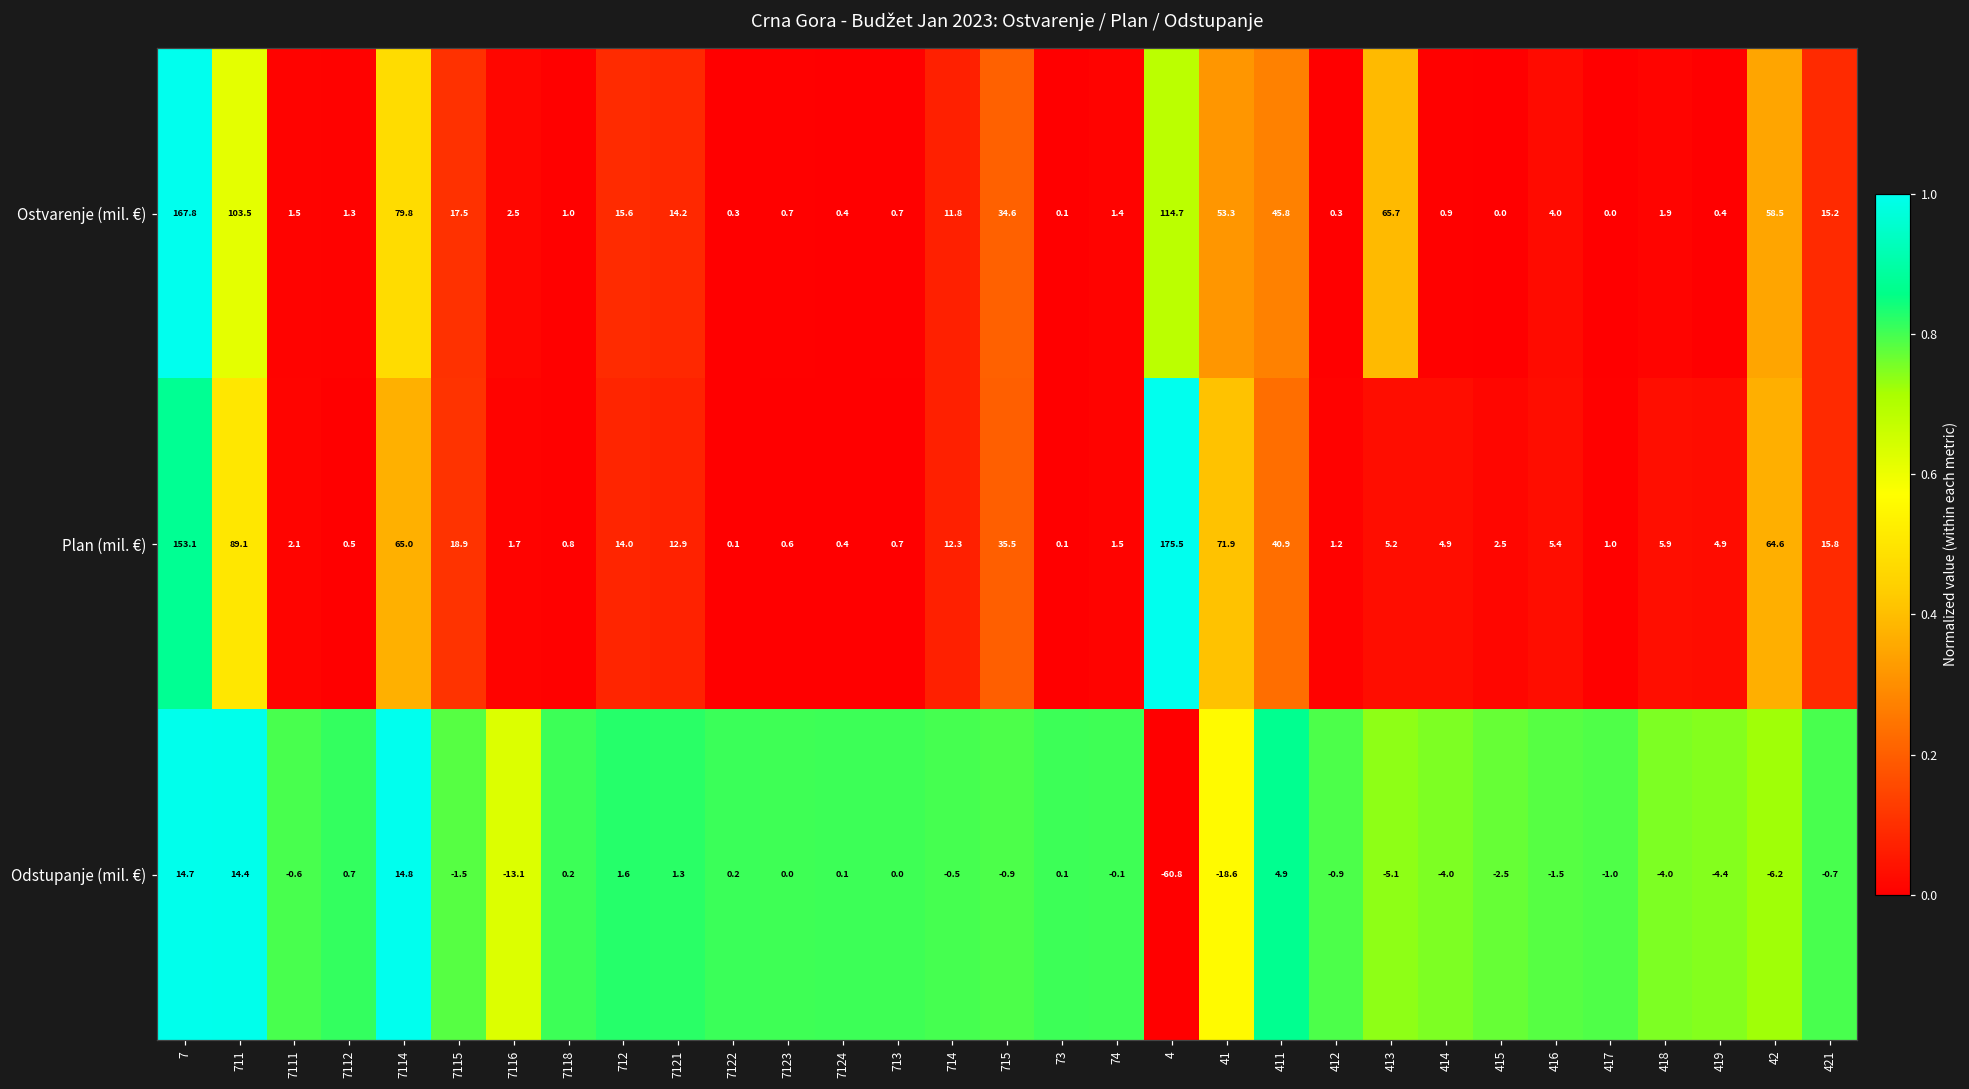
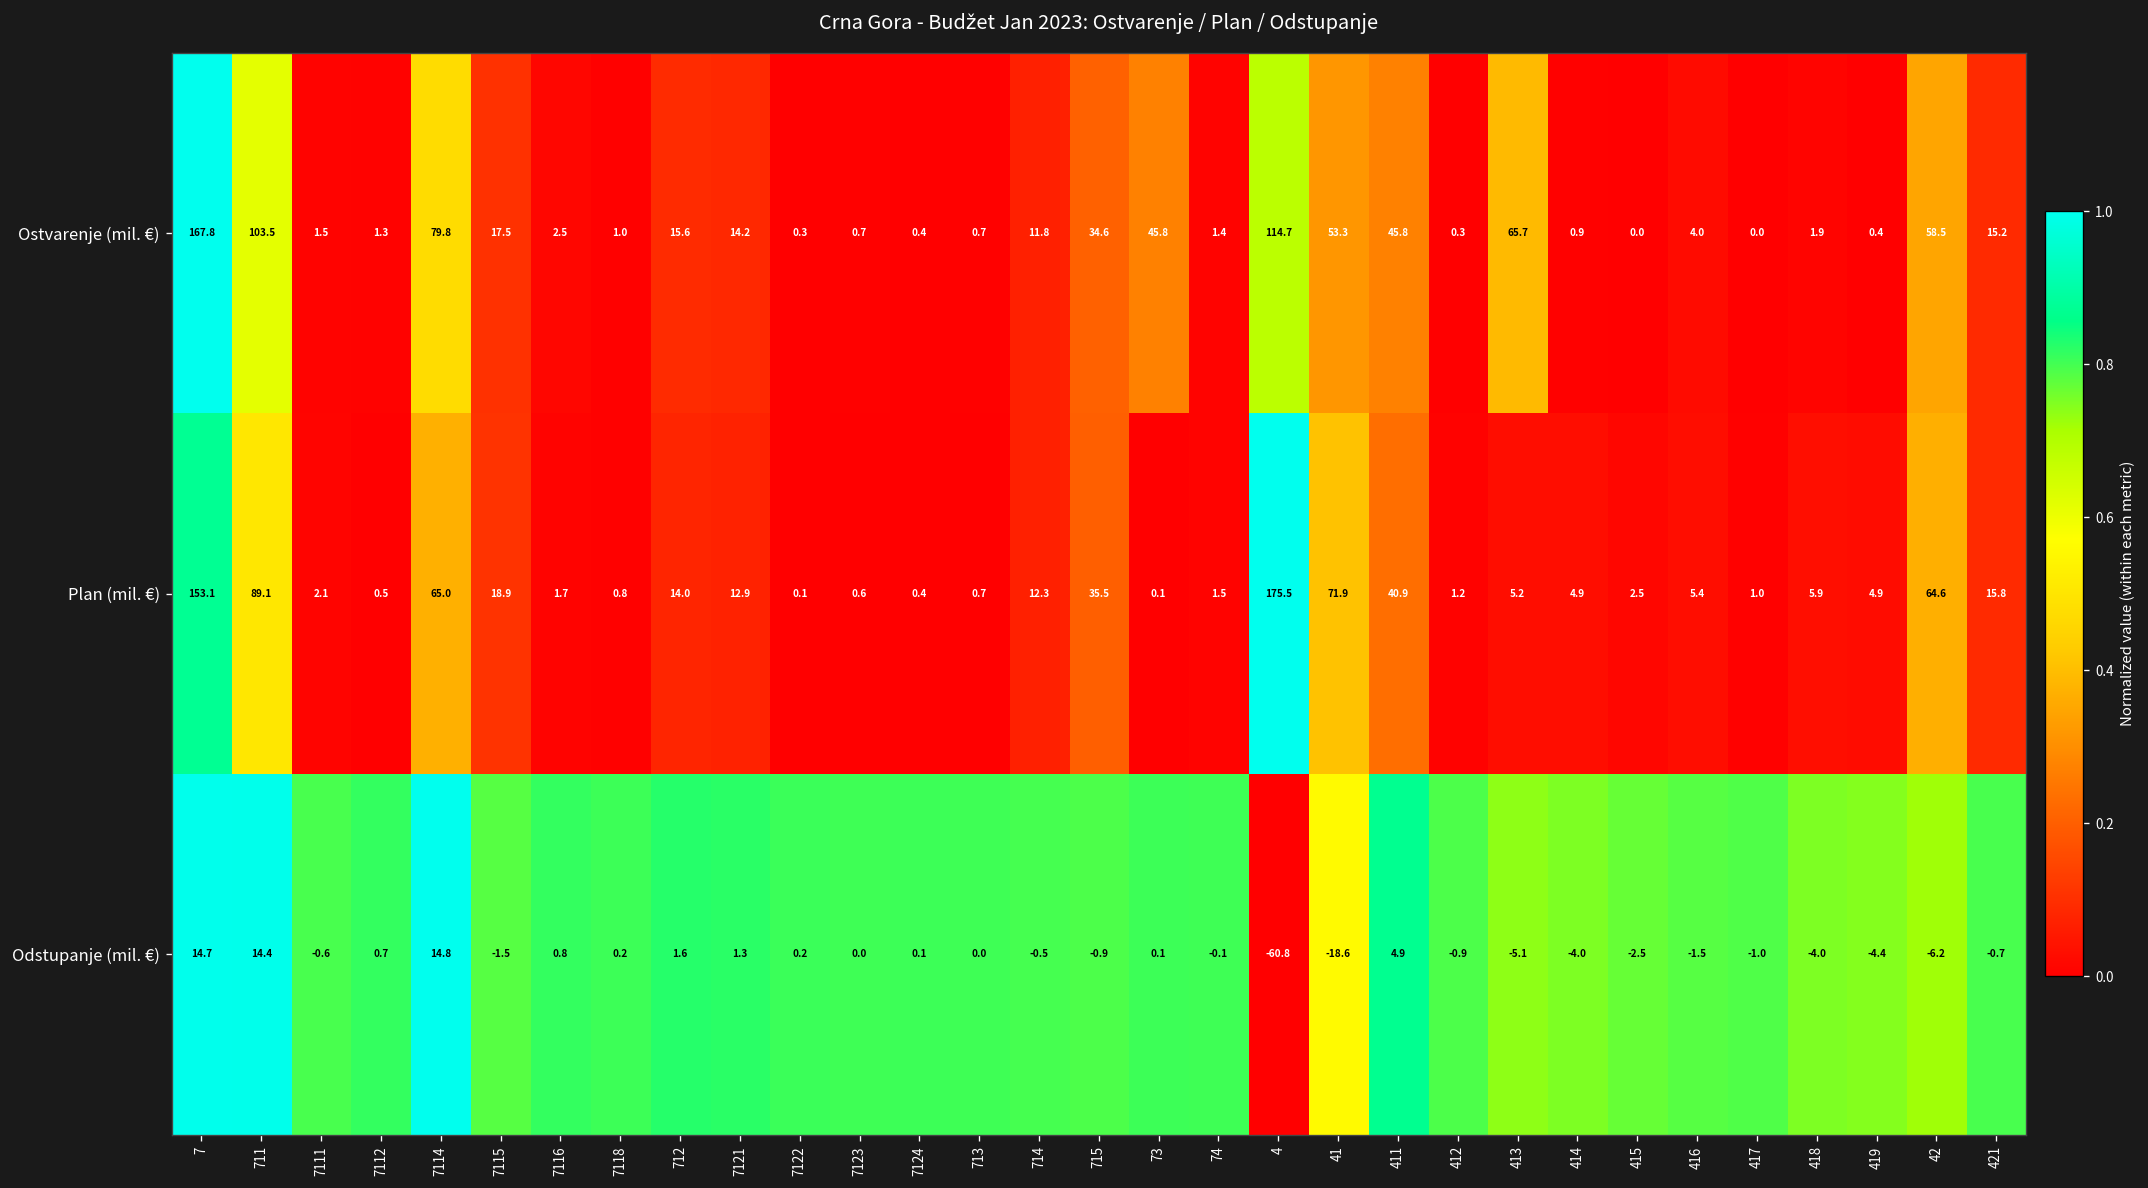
  {
    "Ostvarenje (mil. €)": {
      "7": 167.8,
      "711": 103.5,
      "7111": 1.5,
      "7112": 1.3,
      "7114": 79.8,
      "7115": 17.5,
      "7116": 2.5,
      "7118": 1.0,
      "712": 15.6,
      "7121": 14.2,
      "7122": 0.3,
      "7123": 0.7,
      "7124": 0.4,
      "713": 0.7,
      "714": 11.8,
      "715": 34.6,
-     "73": 0.1,
+     "73": 45.8,
      "74": 1.4,
      "4": 114.7,
      "41": 53.3,
      "411": 45.8,
      "412": 0.3,
      "413": 65.7,
      "414": 0.9,
      "415": 0.0,
      "416": 4.0,
      "417": 0.0,
      "418": 1.9,
      "419": 0.4,
      "42": 58.5,
      "421": 15.2
    },
    "Plan (mil. €)": {
      "7": 153.1,
      "711": 89.1,
      "7111": 2.1,
      "7112": 0.5,
      "7114": 65.0,
      "7115": 18.9,
      "7116": 1.7,
      "7118": 0.8,
      "712": 14.0,
      "7121": 12.9,
      "7122": 0.1,
      "7123": 0.6,
      "7124": 0.4,
      "713": 0.7,
      "714": 12.3,
      "715": 35.5,
      "73": 0.1,
      "74": 1.5,
      "4": 175.5,
      "41": 71.9,
      "411": 40.9,
      "412": 1.2,
      "413": 5.2,
      "414": 4.9,
      "415": 2.5,
      "416": 5.4,
      "417": 1.0,
      "418": 5.9,
      "419": 4.9,
      "42": 64.6,
      "421": 15.8
    },
    "Odstupanje (mil. €)": {
      "7": 14.7,
      "711": 14.4,
      "7111": -0.6,
      "7112": 0.7,
      "7114": 14.8,
      "7115": -1.5,
-     "7116": -13.1,
+     "7116": 0.8,
      "7118": 0.2,
      "712": 1.6,
      "7121": 1.3,
      "7122": 0.2,
      "7123": 0.0,
      "7124": 0.1,
      "713": 0.0,
      "714": -0.5,
      "715": -0.9,
      "73": 0.1,
      "74": -0.1,
      "4": -60.8,
      "41": -18.6,
      "411": 4.9,
      "412": -0.9,
      "413": -5.1,
      "414": -4.0,
      "415": -2.5,
      "416": -1.5,
      "417": -1.0,
      "418": -4.0,
      "419": -4.4,
      "42": -6.2,
      "421": -0.7
    }
  }
